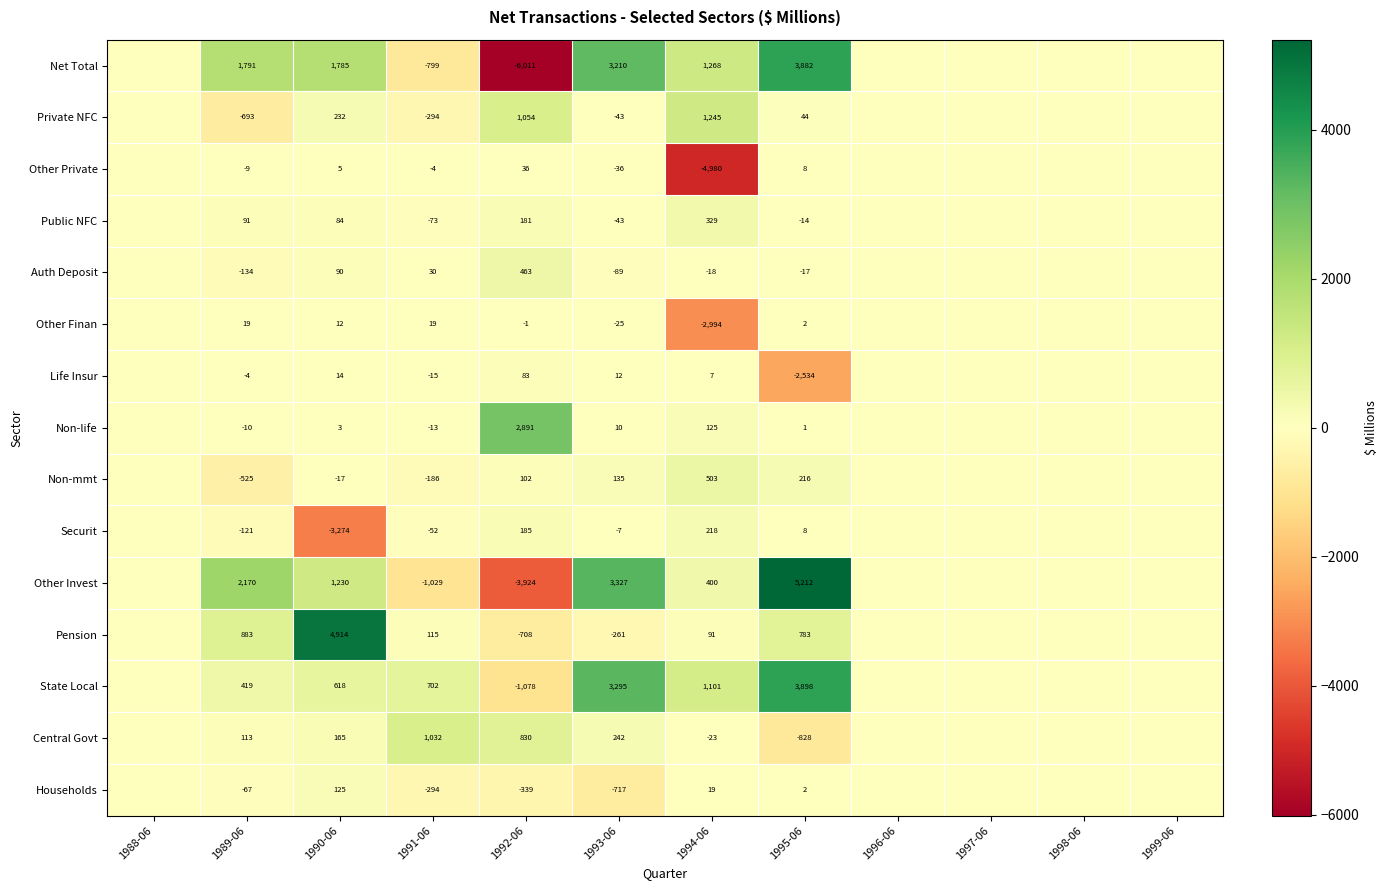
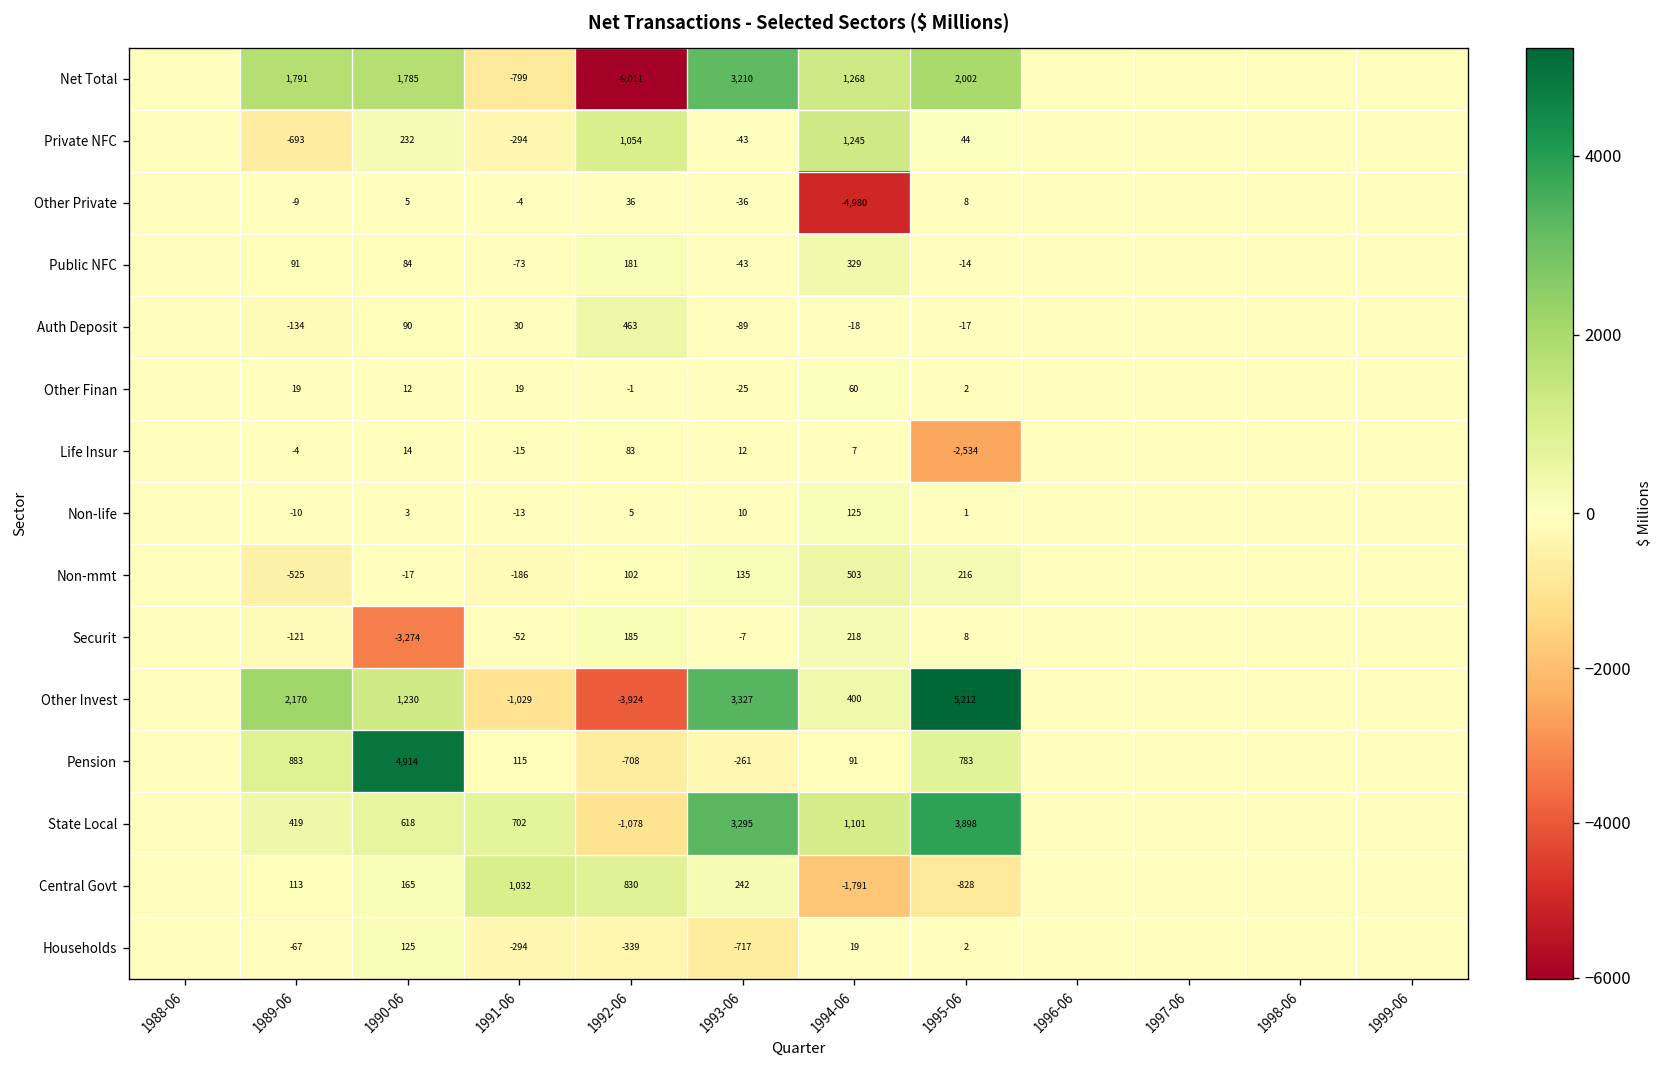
  {
    "Net Total": {
      "1989-06": "1,791",
      "1990-06": "1,785",
      "1991-06": "-799",
      "1992-06": "-6,011",
      "1993-06": "3,210",
      "1994-06": "1,268",
-     "1995-06": "3,882"
+     "1995-06": "2,002"
    },
    "Private NFC": {
      "1989-06": "-693",
      "1990-06": "232",
      "1991-06": "-294",
      "1992-06": "1,054",
      "1993-06": "-43",
      "1994-06": "1,245",
      "1995-06": "44"
    },
    "Other Private": {
      "1989-06": "-9",
      "1990-06": "5",
      "1991-06": "-4",
      "1992-06": "36",
      "1993-06": "-36",
      "1994-06": "-4,980",
      "1995-06": "8"
    },
    "Public NFC": {
      "1989-06": "91",
      "1990-06": "84",
      "1991-06": "-73",
      "1992-06": "181",
      "1993-06": "-43",
      "1994-06": "329",
      "1995-06": "-14"
    },
    "Auth Deposit": {
      "1989-06": "-134",
      "1990-06": "90",
      "1991-06": "30",
      "1992-06": "463",
      "1993-06": "-89",
      "1994-06": "-18",
      "1995-06": "-17"
    },
    "Other Finan": {
      "1989-06": "19",
      "1990-06": "12",
      "1991-06": "19",
      "1992-06": "-1",
      "1993-06": "-25",
-     "1994-06": "-2,994",
+     "1994-06": "60",
      "1995-06": "2"
    },
    "Life Insur": {
      "1989-06": "-4",
      "1990-06": "14",
      "1991-06": "-15",
      "1992-06": "83",
      "1993-06": "12",
      "1994-06": "7",
      "1995-06": "-2,534"
    },
    "Non-life": {
      "1989-06": "-10",
      "1990-06": "3",
      "1991-06": "-13",
-     "1992-06": "2,891",
+     "1992-06": "5",
      "1993-06": "10",
      "1994-06": "125",
      "1995-06": "1"
    },
    "Non-mmt": {
      "1989-06": "-525",
      "1990-06": "-17",
      "1991-06": "-186",
      "1992-06": "102",
      "1993-06": "135",
      "1994-06": "503",
      "1995-06": "216"
    },
    "Securit": {
      "1989-06": "-121",
      "1990-06": "-3,274",
      "1991-06": "-52",
      "1992-06": "185",
      "1993-06": "-7",
      "1994-06": "218",
      "1995-06": "8"
    },
    "Other Invest": {
      "1989-06": "2,170",
      "1990-06": "1,230",
      "1991-06": "-1,029",
      "1992-06": "-3,924",
      "1993-06": "3,327",
      "1994-06": "400",
      "1995-06": "5,212"
    },
    "Pension": {
      "1989-06": "883",
      "1990-06": "4,914",
      "1991-06": "115",
      "1992-06": "-708",
      "1993-06": "-261",
      "1994-06": "91",
      "1995-06": "783"
    },
    "State Local": {
      "1989-06": "419",
      "1990-06": "618",
      "1991-06": "702",
      "1992-06": "-1,078",
      "1993-06": "3,295",
      "1994-06": "1,101",
      "1995-06": "3,898"
    },
    "Central Govt": {
      "1989-06": "113",
      "1990-06": "165",
      "1991-06": "1,032",
      "1992-06": "830",
      "1993-06": "242",
-     "1994-06": "-23",
+     "1994-06": "-1,791",
      "1995-06": "-828"
    },
    "Households": {
      "1989-06": "-67",
      "1990-06": "125",
      "1991-06": "-294",
      "1992-06": "-339",
      "1993-06": "-717",
      "1994-06": "19",
      "1995-06": "2"
    }
  }
